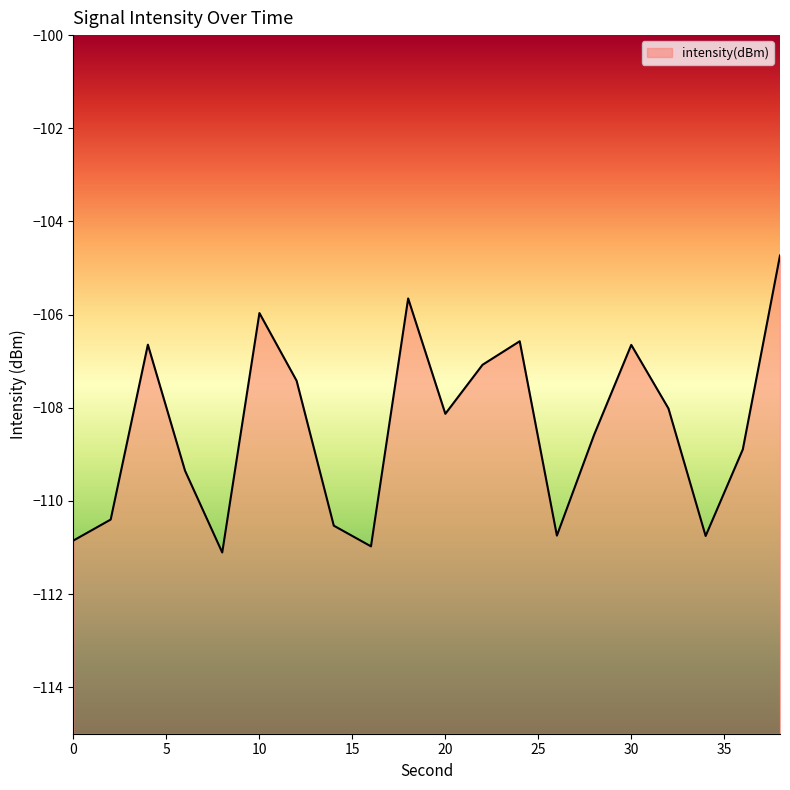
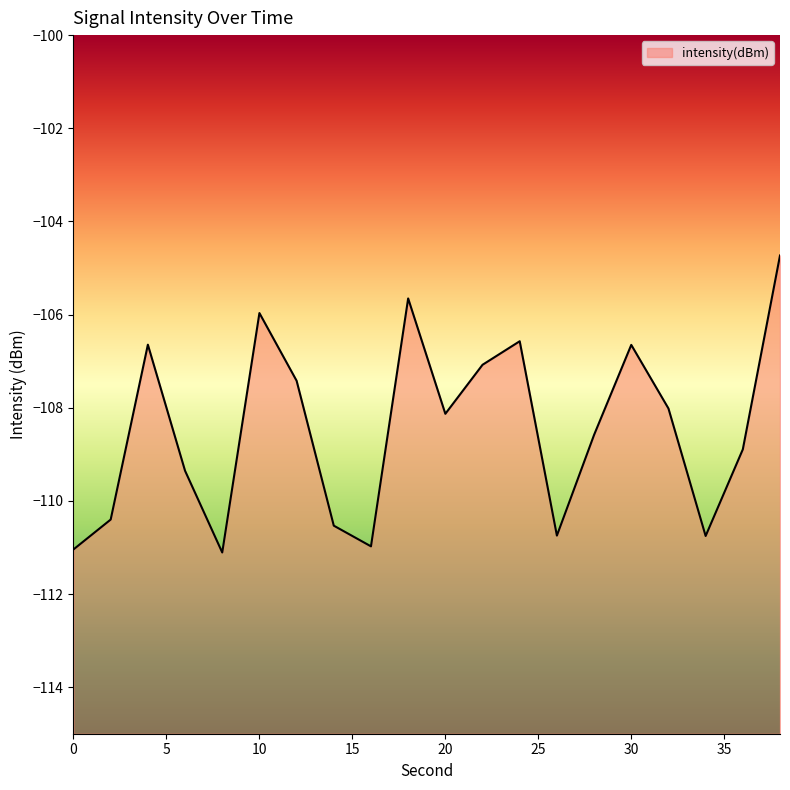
  {
-   "0": -110.9,
+   "0": -111.0,
    "10": -106.0,
    "20": -108.1,
    "30": -106.7
  }
